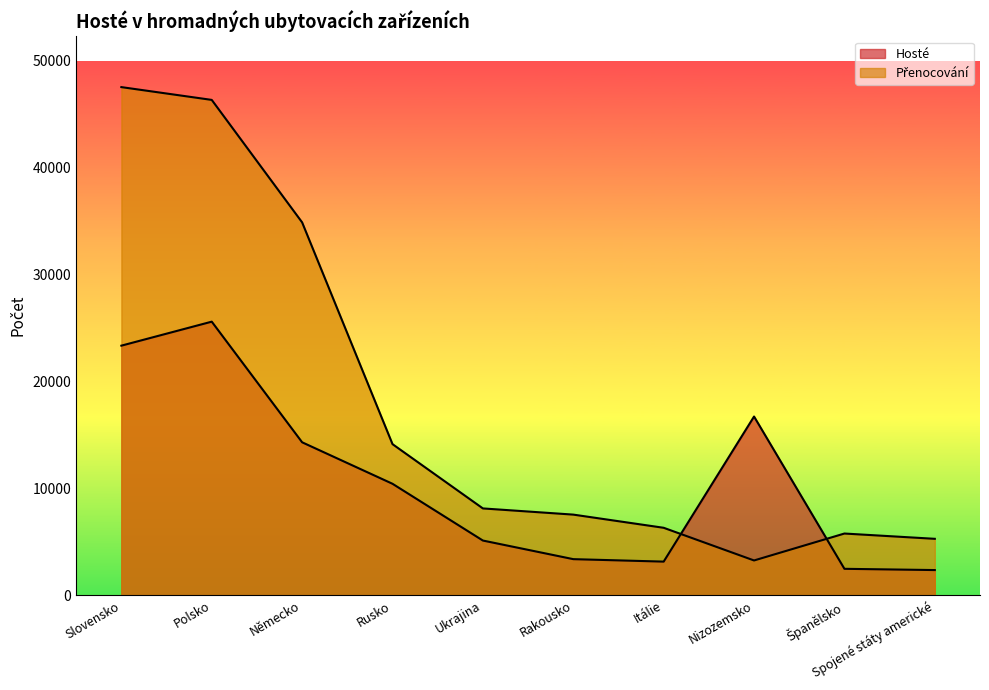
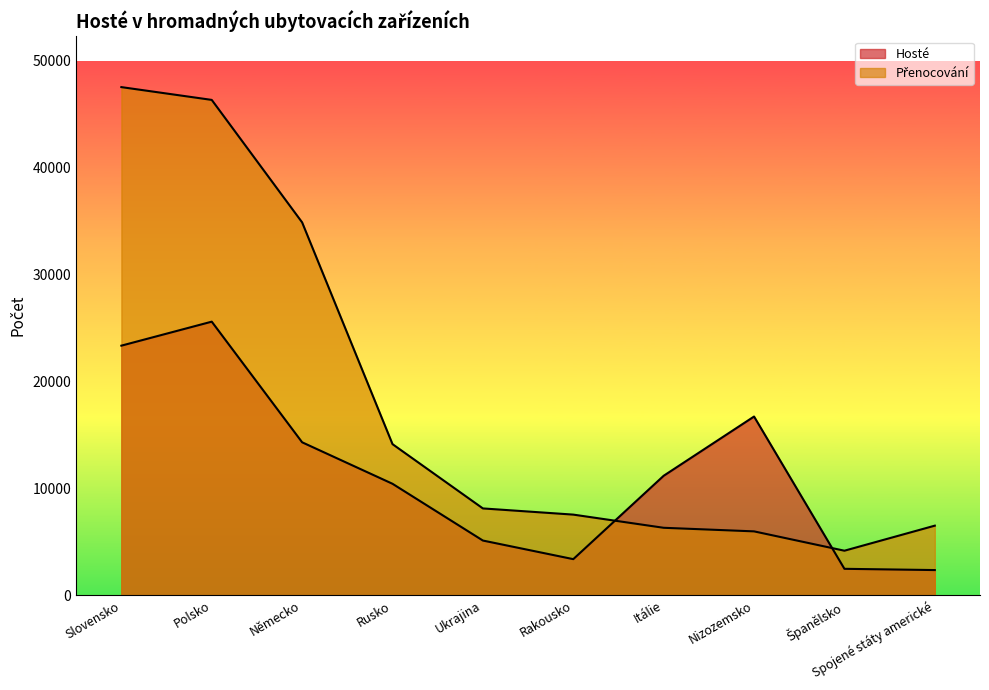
  {
    "Hosté": {
      "Slovensko": 23300,
      "Polsko": 25600,
      "Německo": 14300,
      "Rusko": 10400,
      "Ukrajina": 5100,
      "Rakousko": 3400,
-     "Itálie": 3100,
+     "Itálie": 11200,
      "Nizozemsko": 16700,
      "Španělsko": 2500,
      "Spojené státy americké": 2300
    },
    "Přenocování": {
      "Slovensko": 47500,
      "Polsko": 46300,
      "Německo": 34900,
      "Rusko": 14100,
      "Ukrajina": 8100,
      "Rakousko": 7500,
      "Itálie": 6300,
-     "Nizozemsko": 3200,
-     "Španělsko": 5800,
-     "Spojené státy americké": 5300
+     "Nizozemsko": 6000,
+     "Španělsko": 4200,
+     "Spojené státy americké": 6500
    }
  }
